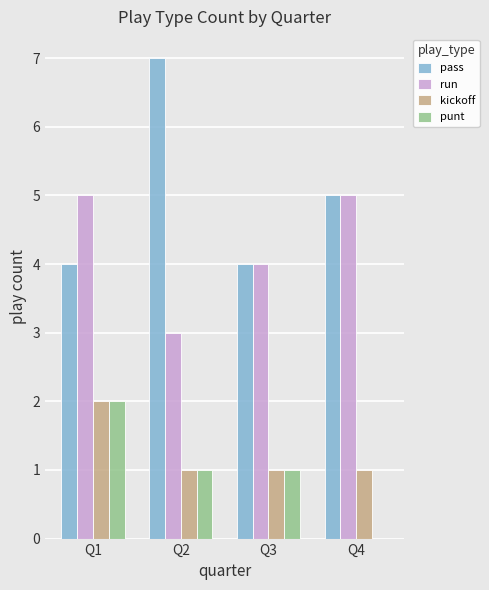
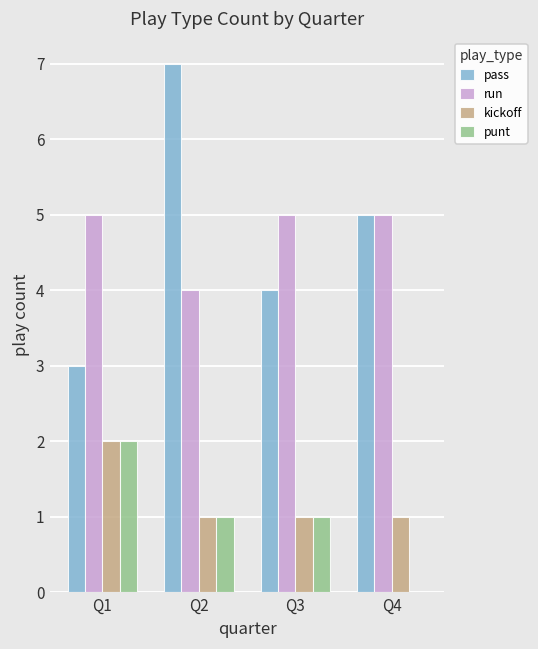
  {
    "pass": {
-     "Q1": 4,
+     "Q1": 3,
      "Q2": 7,
      "Q3": 4,
      "Q4": 5
    },
    "run": {
      "Q1": 5,
-     "Q2": 3,
-     "Q3": 4,
+     "Q2": 4,
+     "Q3": 5,
      "Q4": 5
    }
  }
